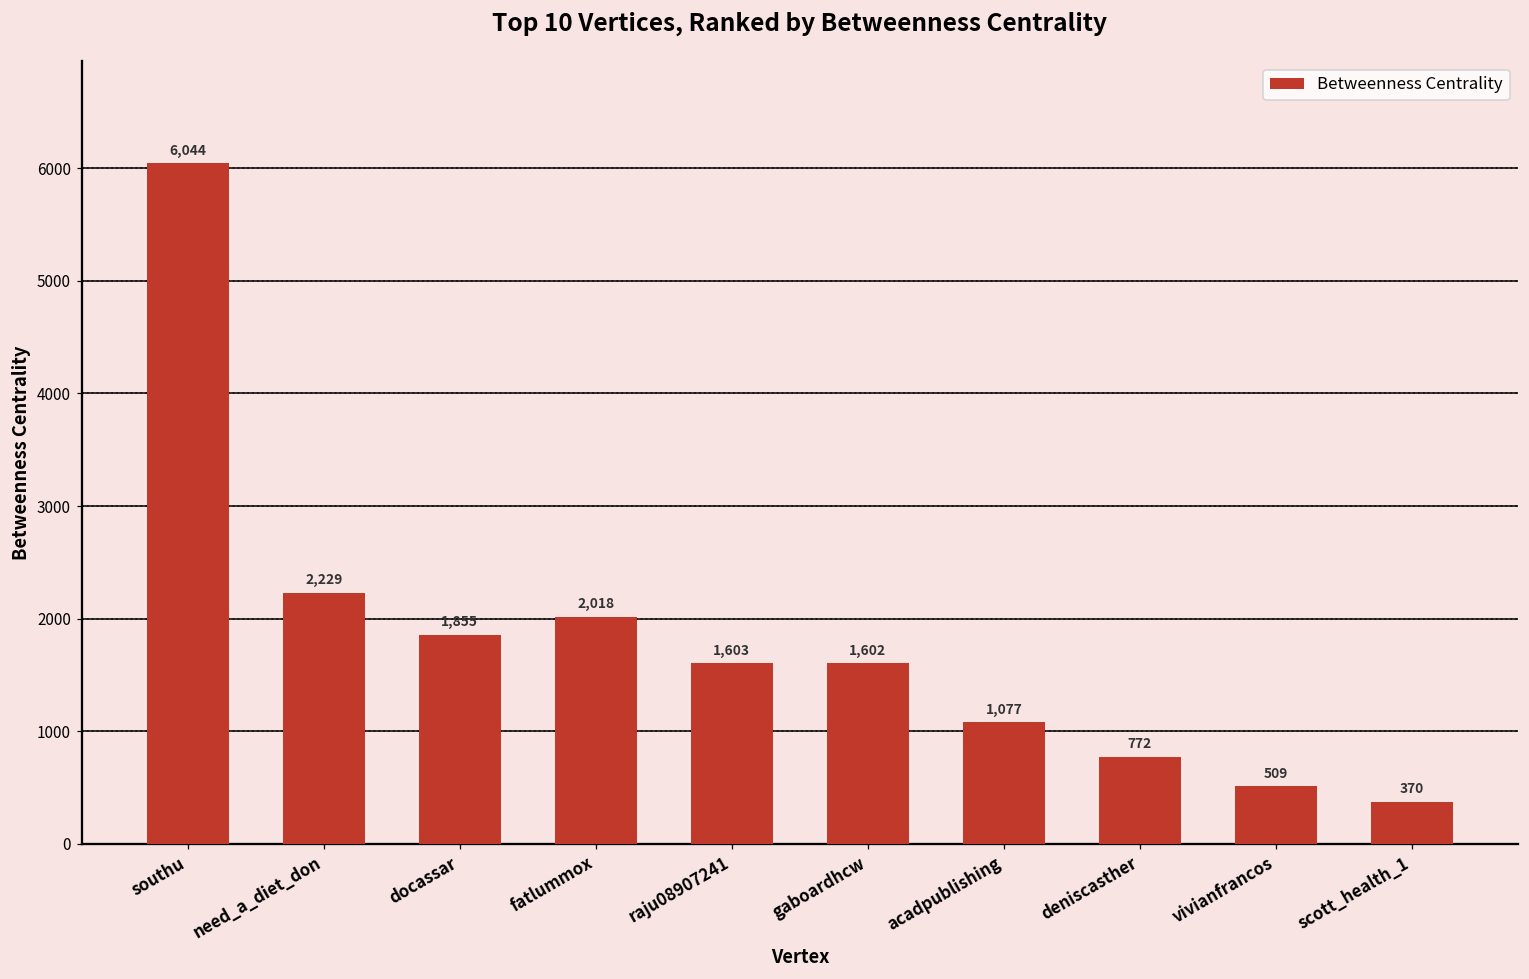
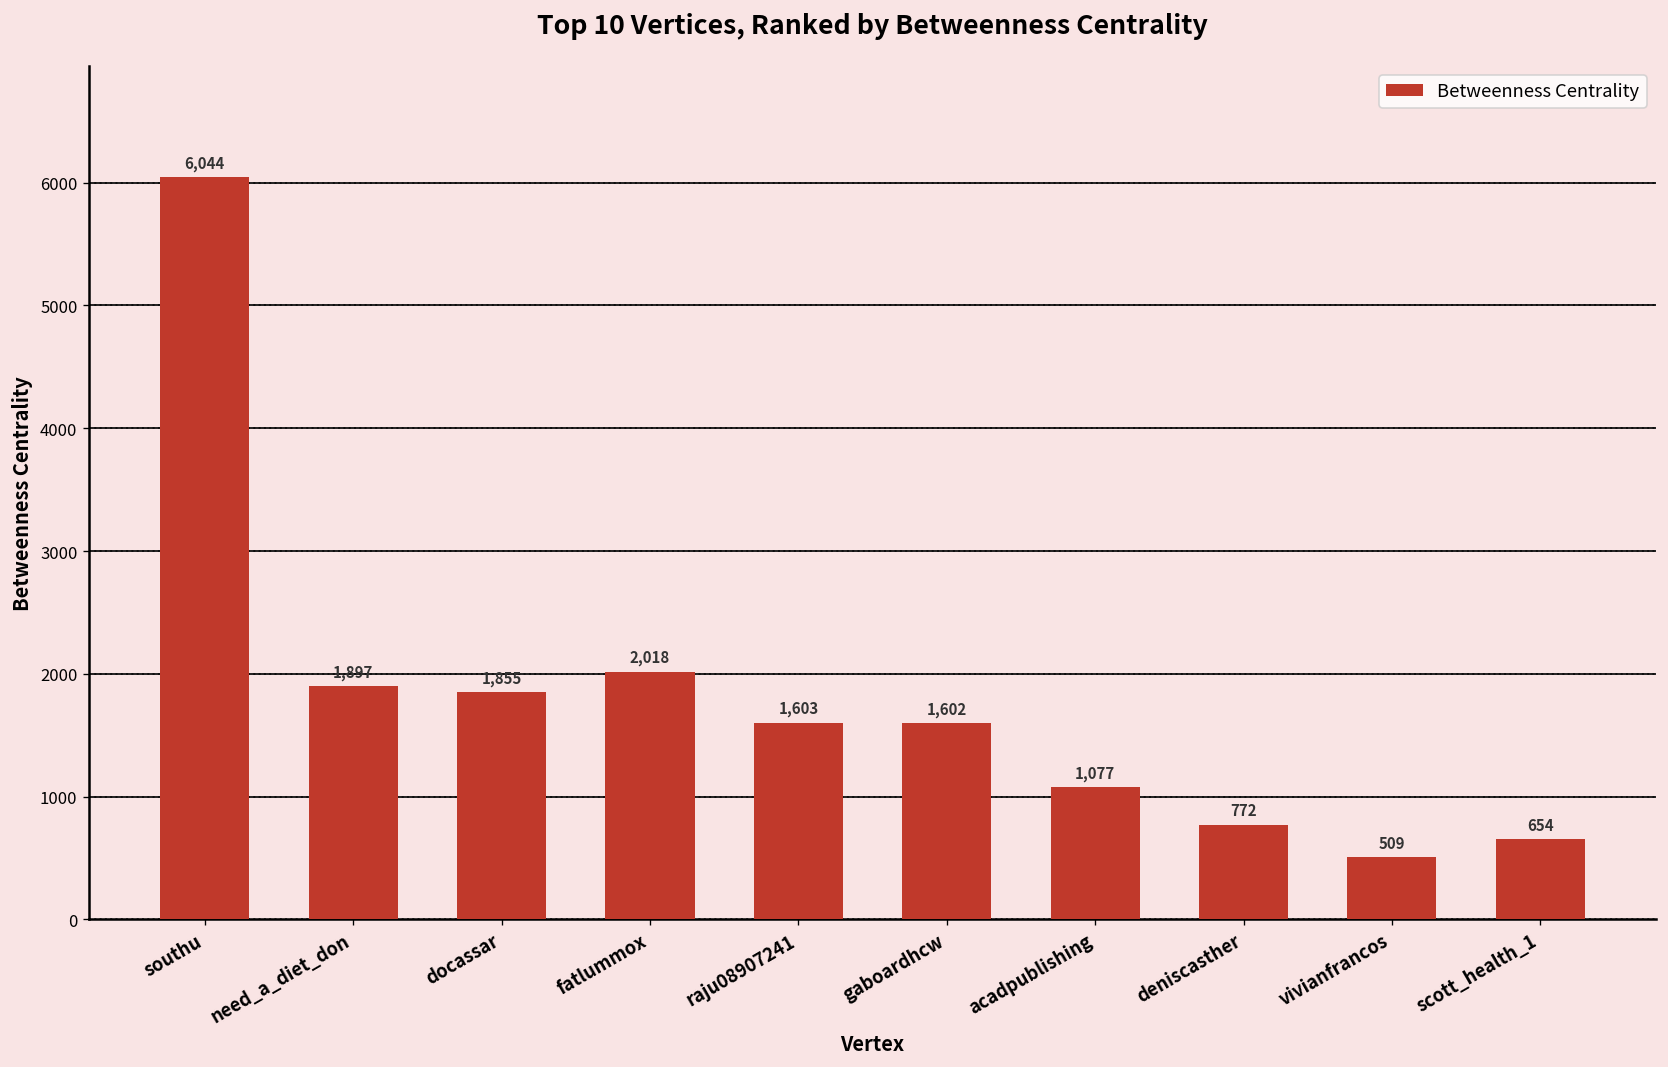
  {
    "southu": "6,044",
-   "need_a_diet_don": "2,229",
+   "need_a_diet_don": "1,897",
    "docassar": "1,855",
    "fatlummox": "2,018",
    "raju08907241": "1,603",
    "gaboardhcw": "1,602",
    "acadpublishing": "1,077",
    "deniscasther": "772",
    "vivianfrancos": "509",
-   "scott_health_1": "370"
+   "scott_health_1": "654"
  }
